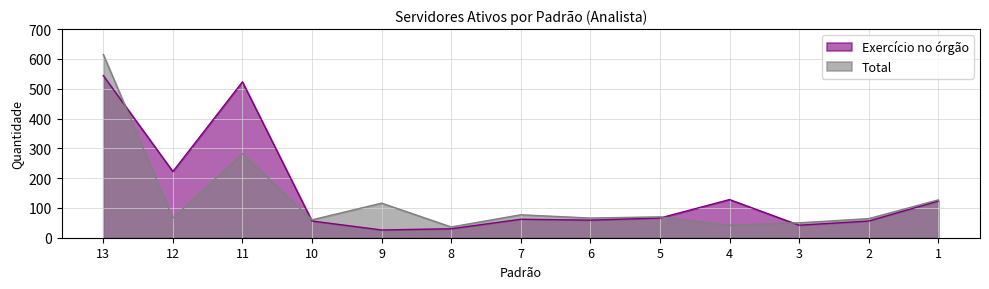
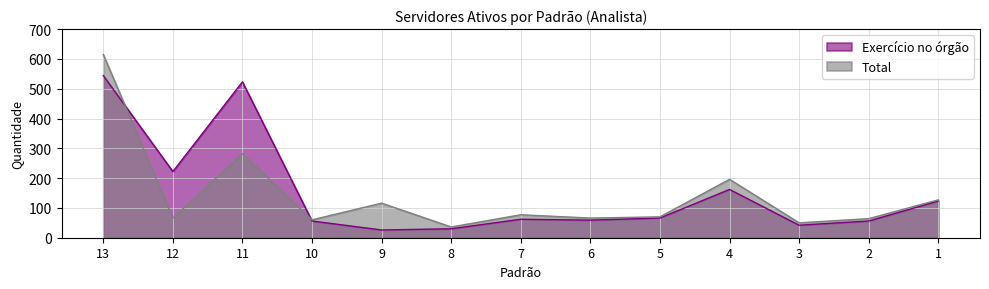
  {
    "Exercício no órgão": {
      "13": 540,
      "12": 220,
      "11": 520,
      "9": 30,
      "7": 60,
-     "4": 130
+     "4": 160
    },
    "Total": {
      "13": 620,
      "12": 70,
      "11": 280,
      "9": 120,
      "7": 80,
-     "4": 40
+     "4": 200
    }
  }
